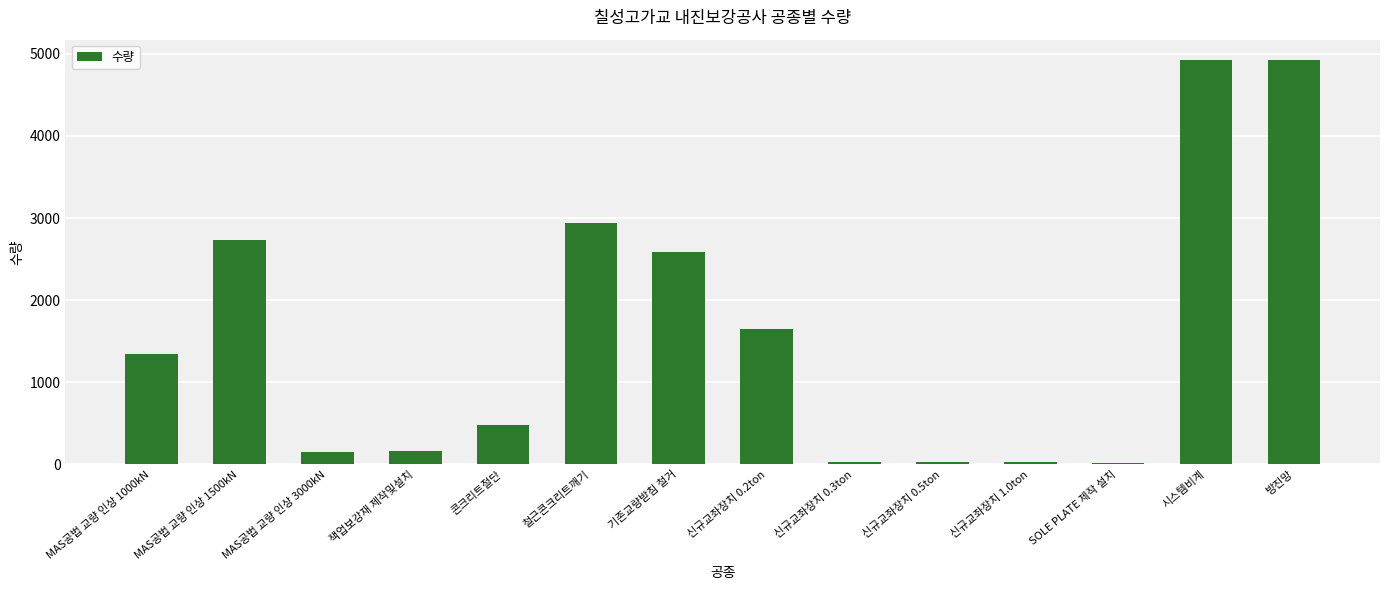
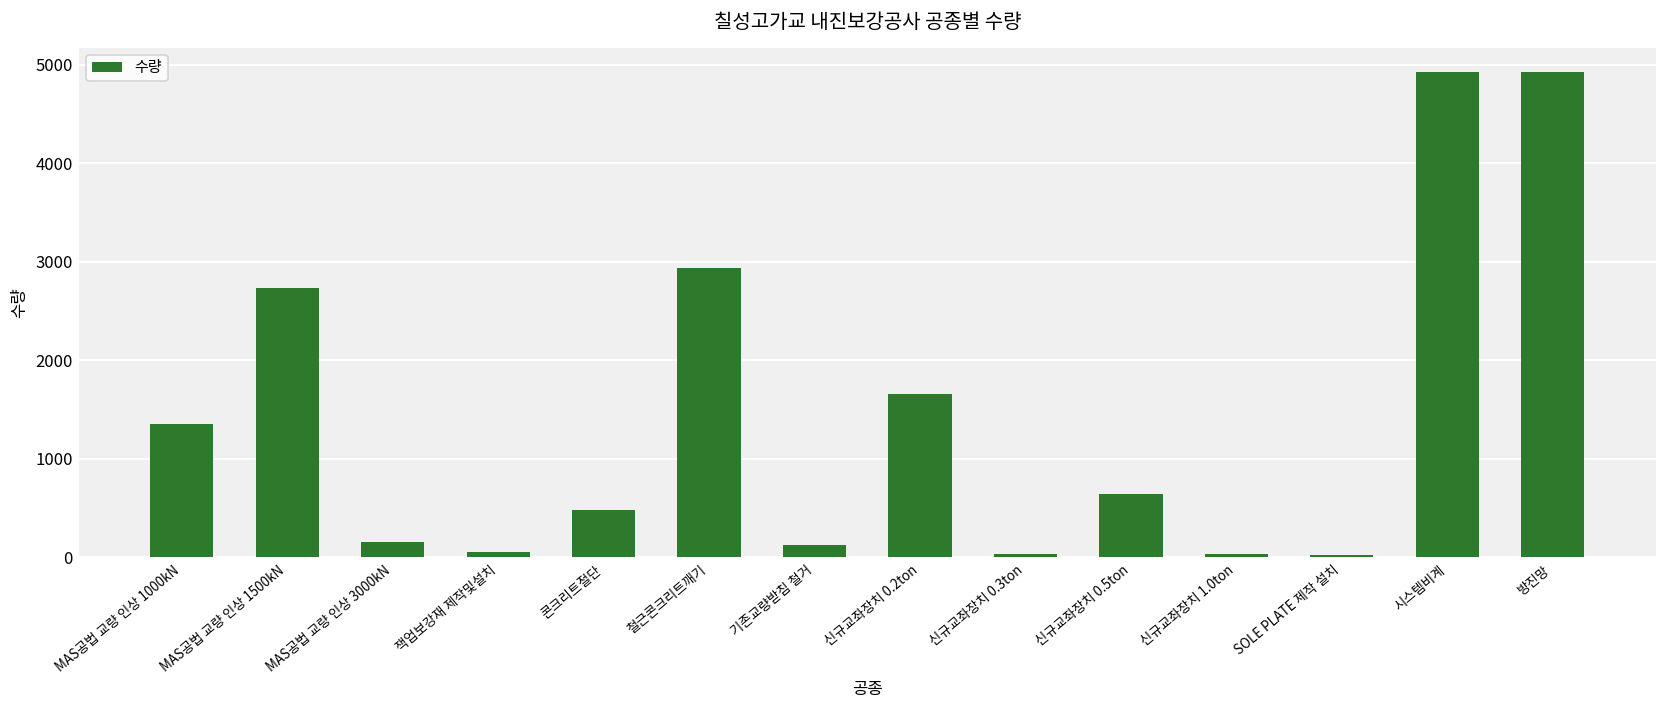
  {
    "MAS공법 교량 인상 1000kN": 1300,
    "MAS공법 교량 인상 1500kN": 2700,
    "MAS공법 교량 인상 3000kN": 200,
-   "잭업보강재 제작및설치": 200,
+   "잭업보강재 제작및설치": 100,
    "콘크리트절단": 500,
    "철근콘크리트깨기": 2900,
-   "기존교량받침 철거": 2600,
+   "기존교량받침 철거": 100,
    "신규교좌장치 0.2ton": 1700,
    "신규교좌장치 0.3ton": 0,
-   "신규교좌장치 0.5ton": 0,
+   "신규교좌장치 0.5ton": 600,
    "신규교좌장치 1.0ton": 0,
    "시스템비계": 4900,
    "방진망": 4900
  }
